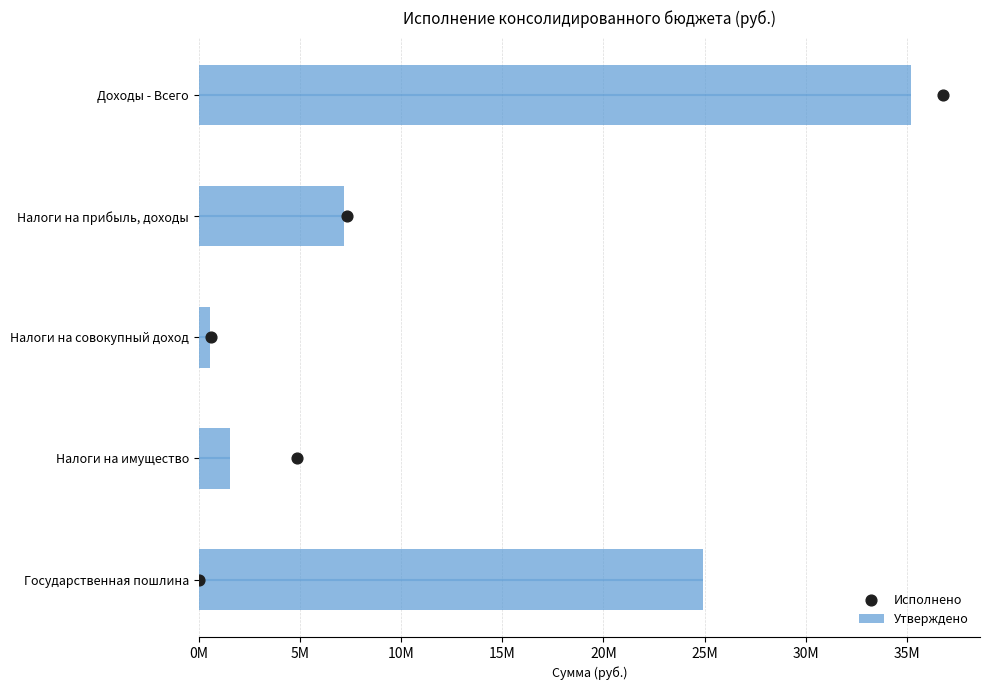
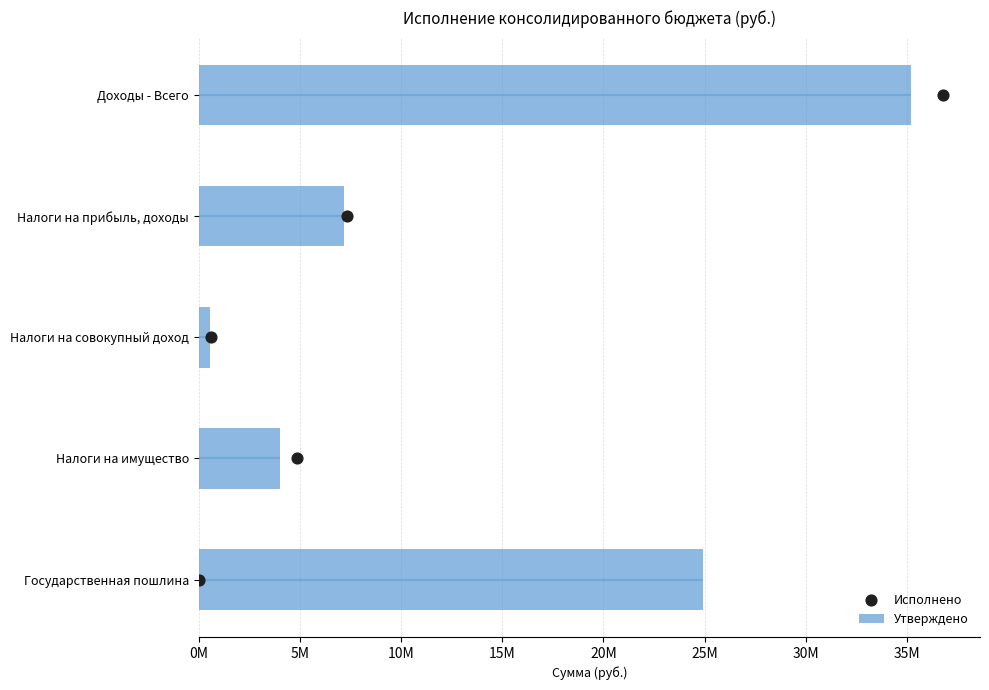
  {
    "Утверждено": {
      "Доходы - Всего": 35200000,
      "Налоги на прибыль, доходы": 7200000,
      "Налоги на совокупный доход": 500000,
-     "Налоги на имущество": 1600000,
+     "Налоги на имущество": 4000000,
      "Государственная пошлина": 24900000
    }
  }
